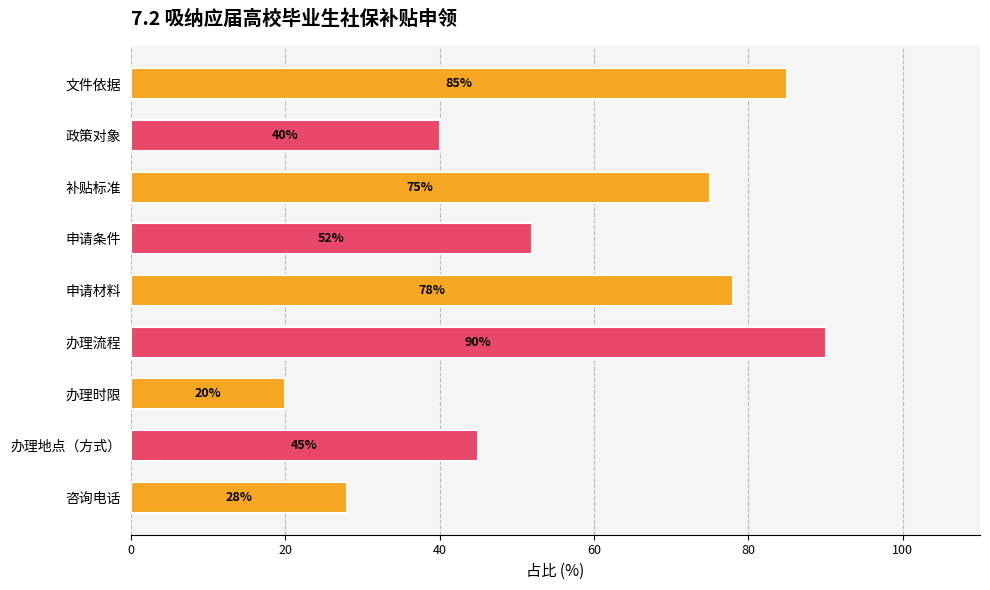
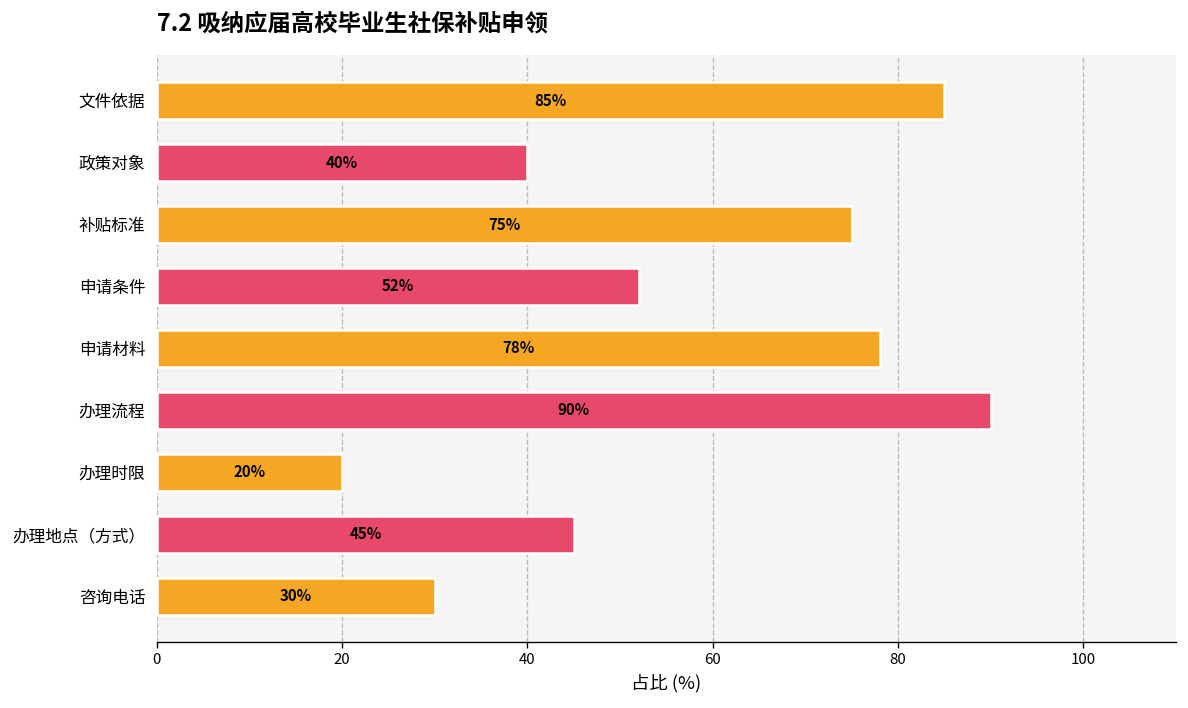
  {
    "文件依据": "85%",
    "政策对象": "40%",
    "补贴标准": "75%",
    "申请条件": "52%",
    "申请材料": "78%",
    "办理流程": "90%",
    "办理时限": "20%",
    "办理地点（方式）": "45%",
-   "咨询电话": "28%"
+   "咨询电话": "30%"
  }
